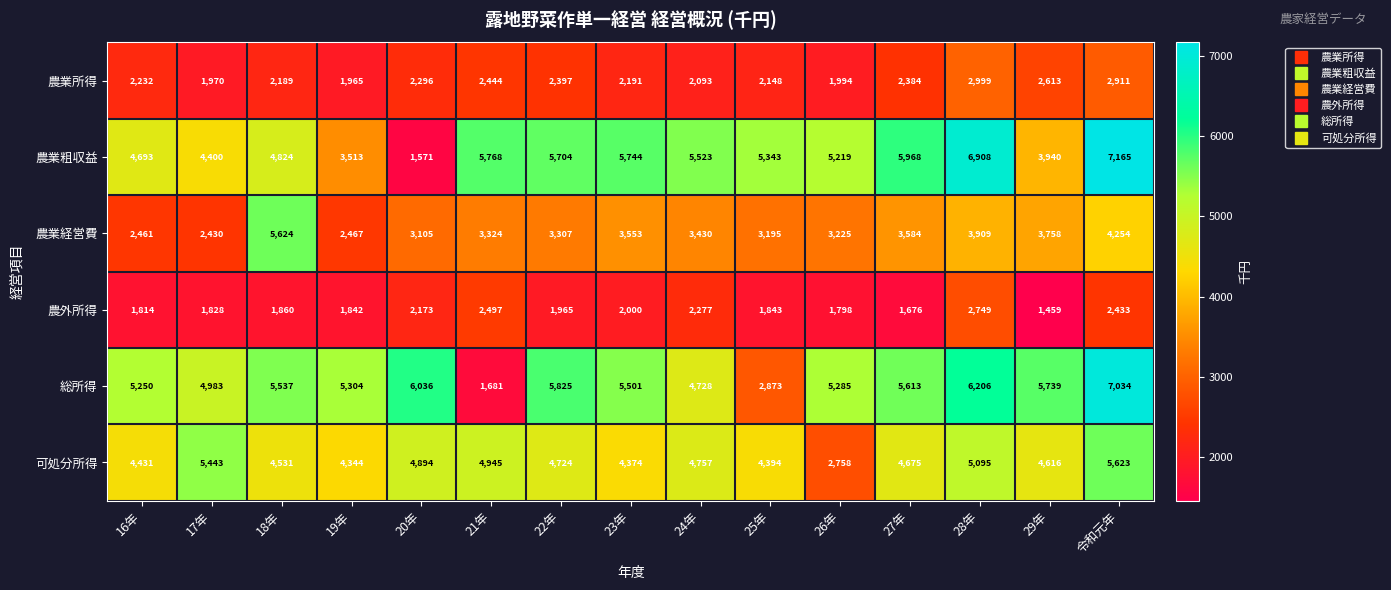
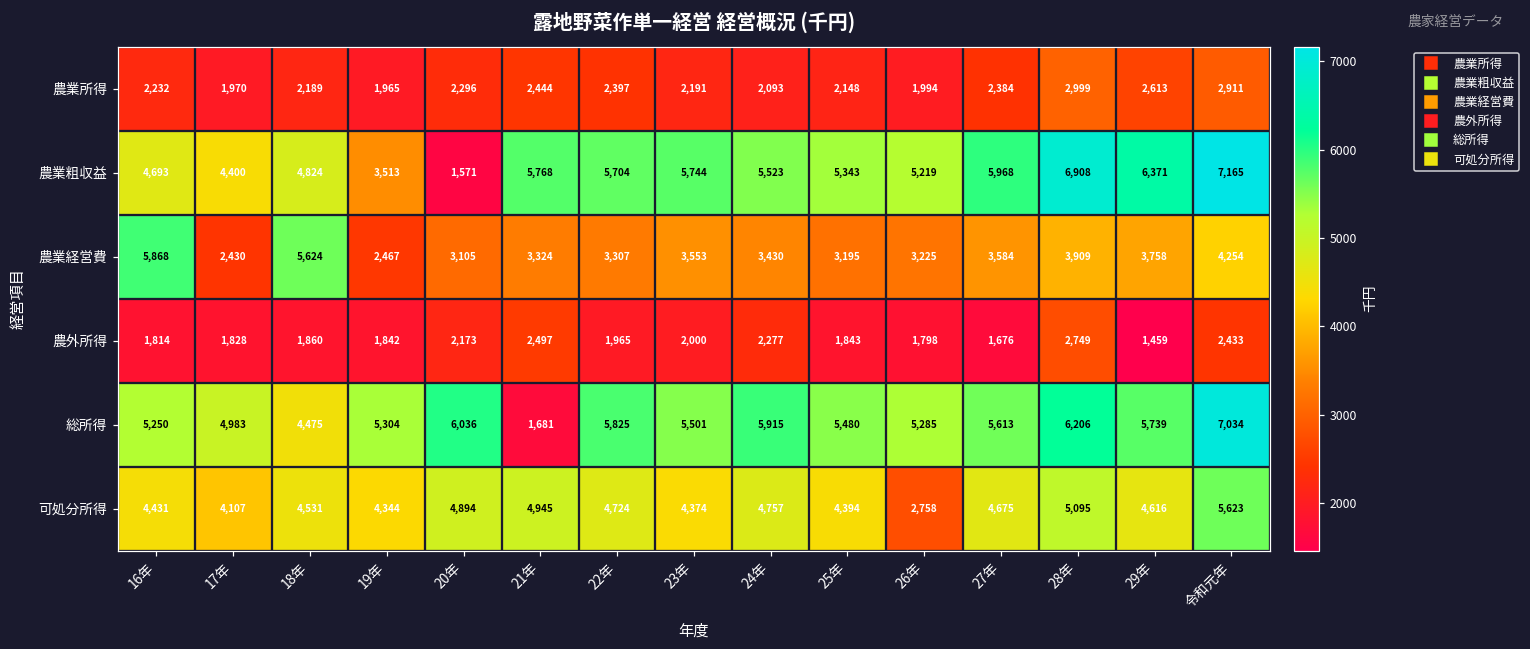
  {
    "農業所得": {
      "16年": "2,232",
      "17年": "1,970",
      "18年": "2,189",
      "19年": "1,965",
      "20年": "2,296",
      "21年": "2,444",
      "22年": "2,397",
      "23年": "2,191",
      "24年": "2,093",
      "25年": "2,148",
      "26年": "1,994",
      "27年": "2,384",
      "28年": "2,999",
      "29年": "2,613",
      "令和元年": "2,911"
    },
    "農業粗収益": {
      "16年": "4,693",
      "17年": "4,400",
      "18年": "4,824",
      "19年": "3,513",
      "20年": "1,571",
      "21年": "5,768",
      "22年": "5,704",
      "23年": "5,744",
      "24年": "5,523",
      "25年": "5,343",
      "26年": "5,219",
      "27年": "5,968",
      "28年": "6,908",
-     "29年": "3,940",
+     "29年": "6,371",
      "令和元年": "7,165"
    },
    "農業経営費": {
-     "16年": "2,461",
+     "16年": "5,868",
      "17年": "2,430",
      "18年": "5,624",
      "19年": "2,467",
      "20年": "3,105",
      "21年": "3,324",
      "22年": "3,307",
      "23年": "3,553",
      "24年": "3,430",
      "25年": "3,195",
      "26年": "3,225",
      "27年": "3,584",
      "28年": "3,909",
      "29年": "3,758",
      "令和元年": "4,254"
    },
    "農外所得": {
      "16年": "1,814",
      "17年": "1,828",
      "18年": "1,860",
      "19年": "1,842",
      "20年": "2,173",
      "21年": "2,497",
      "22年": "1,965",
      "23年": "2,000",
      "24年": "2,277",
      "25年": "1,843",
      "26年": "1,798",
      "27年": "1,676",
      "28年": "2,749",
      "29年": "1,459",
      "令和元年": "2,433"
    },
    "総所得": {
      "16年": "5,250",
      "17年": "4,983",
-     "18年": "5,537",
+     "18年": "4,475",
      "19年": "5,304",
      "20年": "6,036",
      "21年": "1,681",
      "22年": "5,825",
      "23年": "5,501",
-     "24年": "4,728",
-     "25年": "2,873",
+     "24年": "5,915",
+     "25年": "5,480",
      "26年": "5,285",
      "27年": "5,613",
      "28年": "6,206",
      "29年": "5,739",
      "令和元年": "7,034"
    },
    "可処分所得": {
      "16年": "4,431",
-     "17年": "5,443",
+     "17年": "4,107",
      "18年": "4,531",
      "19年": "4,344",
      "20年": "4,894",
      "21年": "4,945",
      "22年": "4,724",
      "23年": "4,374",
      "24年": "4,757",
      "25年": "4,394",
      "26年": "2,758",
      "27年": "4,675",
      "28年": "5,095",
      "29年": "4,616",
      "令和元年": "5,623"
    }
  }
